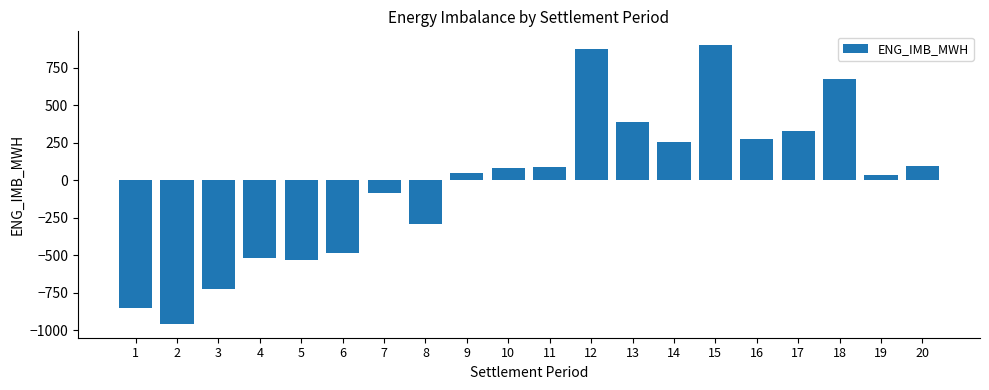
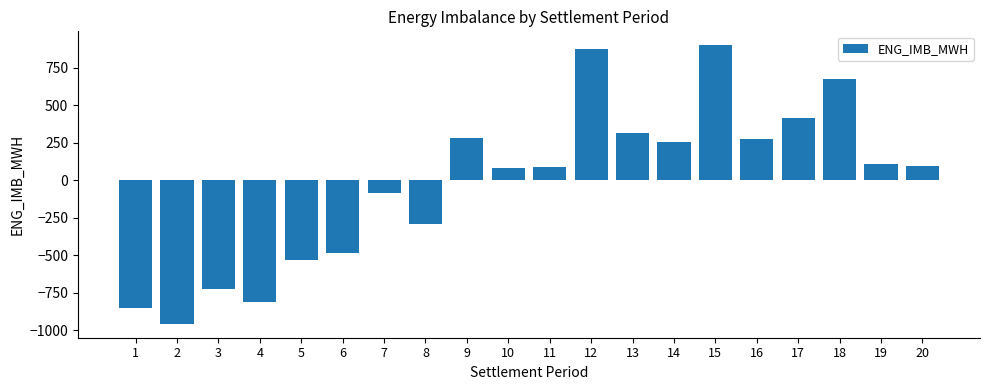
  {
    "1": -850,
    "2": -960,
    "3": -730,
-   "4": -520,
+   "4": -810,
    "5": -530,
    "6": -480,
    "7": -80,
    "8": -290,
-   "9": 50,
+   "9": 280,
    "10": 80,
    "11": 90,
    "12": 870,
-   "13": 390,
+   "13": 310,
    "14": 250,
    "15": 900,
    "16": 280,
-   "17": 330,
+   "17": 410,
    "18": 680,
-   "19": 30,
+   "19": 100,
    "20": 90
  }
